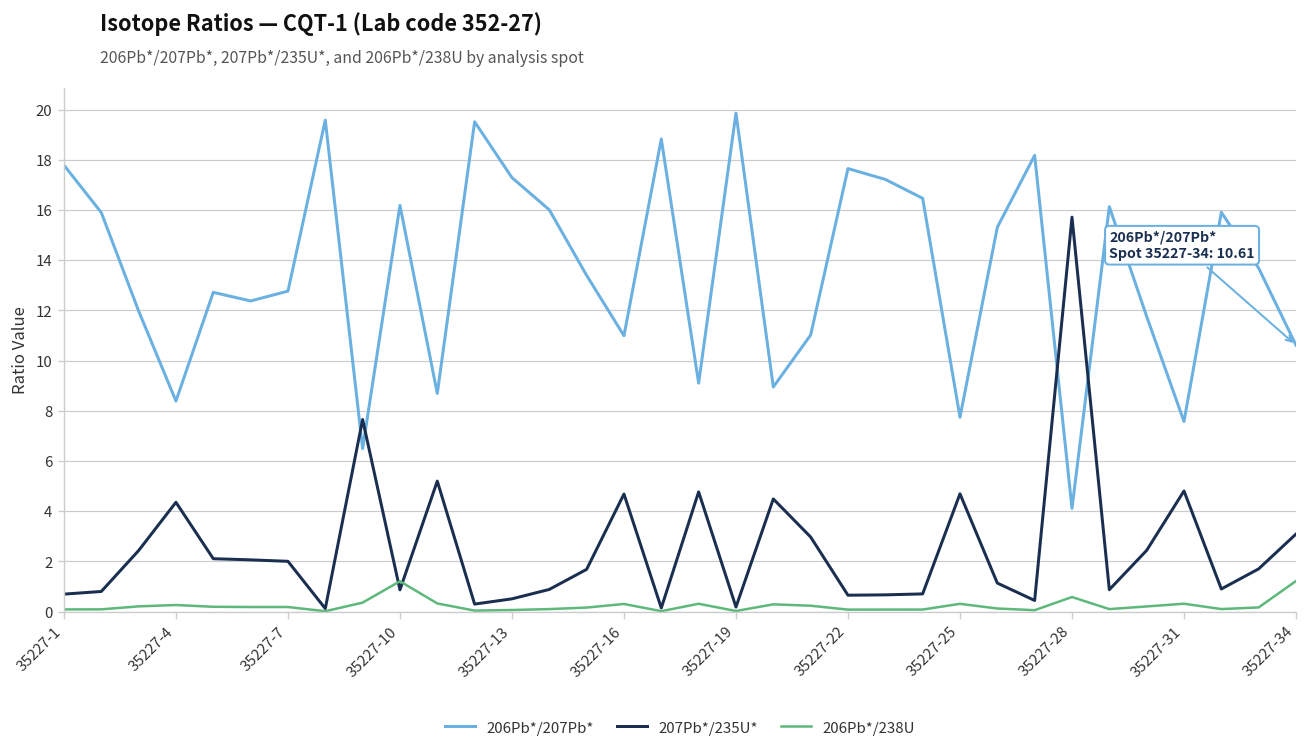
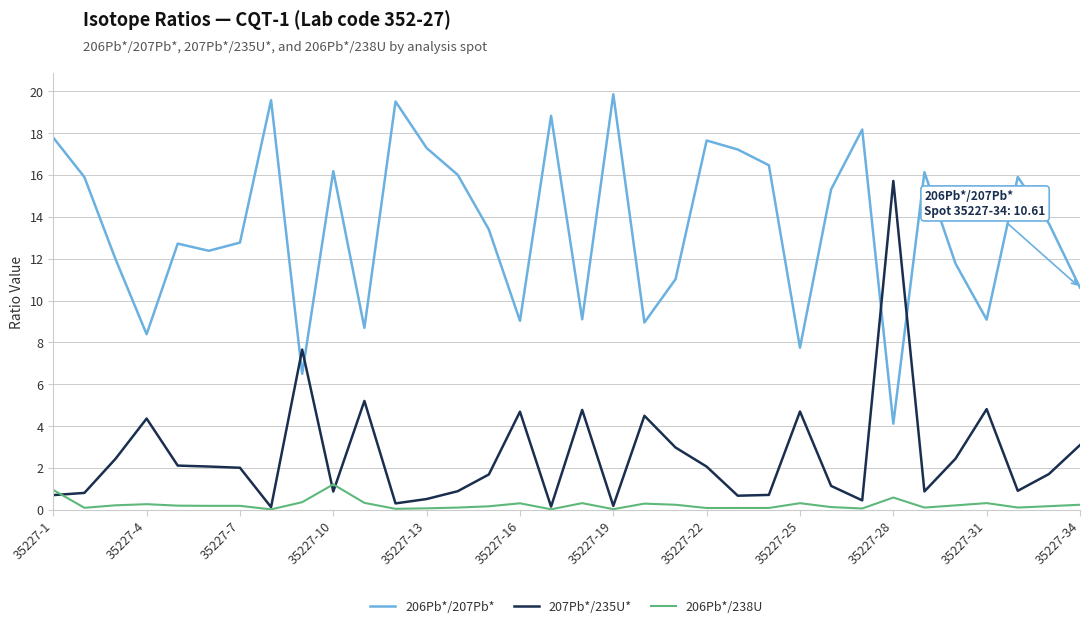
  {
    "206Pb*/207Pb*": {
      "35227-1": 17.8,
      "35227-4": 8.4,
      "35227-7": 12.8,
      "35227-10": 16.2,
      "35227-13": 17.3,
-     "35227-16": 11.0,
+     "35227-16": 9.0,
      "35227-19": 19.9,
      "35227-22": 17.6,
      "35227-25": 7.7,
      "35227-28": 4.1,
-     "35227-31": 7.6,
+     "35227-31": 9.1,
      "35227-34": 10.6
    },
    "207Pb*/235U*": {
      "35227-1": 0.7,
      "35227-4": 4.4,
      "35227-7": 2.0,
      "35227-10": 0.9,
      "35227-13": 0.5,
      "35227-16": 4.7,
      "35227-19": 0.2,
-     "35227-22": 0.7,
+     "35227-22": 2.1,
      "35227-25": 4.7,
      "35227-28": 15.7,
      "35227-31": 4.8,
      "35227-34": 3.1
    },
    "206Pb*/238U": {
-     "35227-1": 0.1,
+     "35227-1": 0.9,
      "35227-4": 0.3,
      "35227-7": 0.2,
      "35227-10": 1.2,
      "35227-13": 0.1,
      "35227-16": 0.3,
      "35227-19": 0.0,
      "35227-22": 0.1,
      "35227-25": 0.3,
      "35227-28": 0.6,
      "35227-31": 0.3,
-     "35227-34": 1.2
+     "35227-34": 0.2
    }
  }
